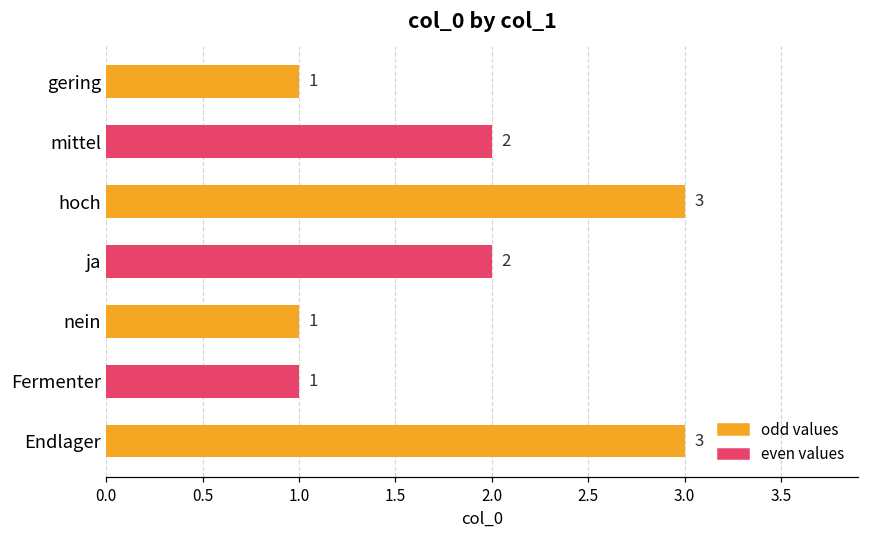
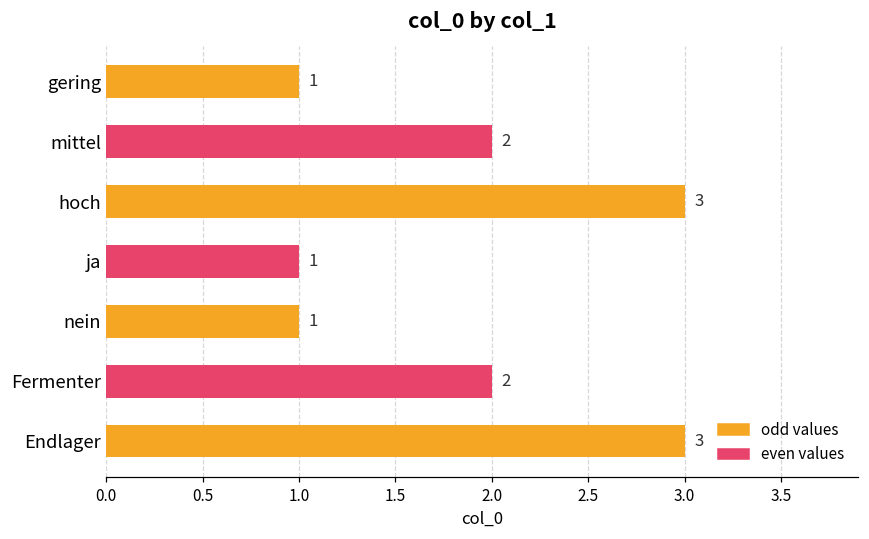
  {
    "gering": 1,
    "mittel": 2,
    "hoch": 3,
-   "ja": 2,
+   "ja": 1,
    "nein": 1,
-   "Fermenter": 1,
+   "Fermenter": 2,
    "Endlager": 3
  }
